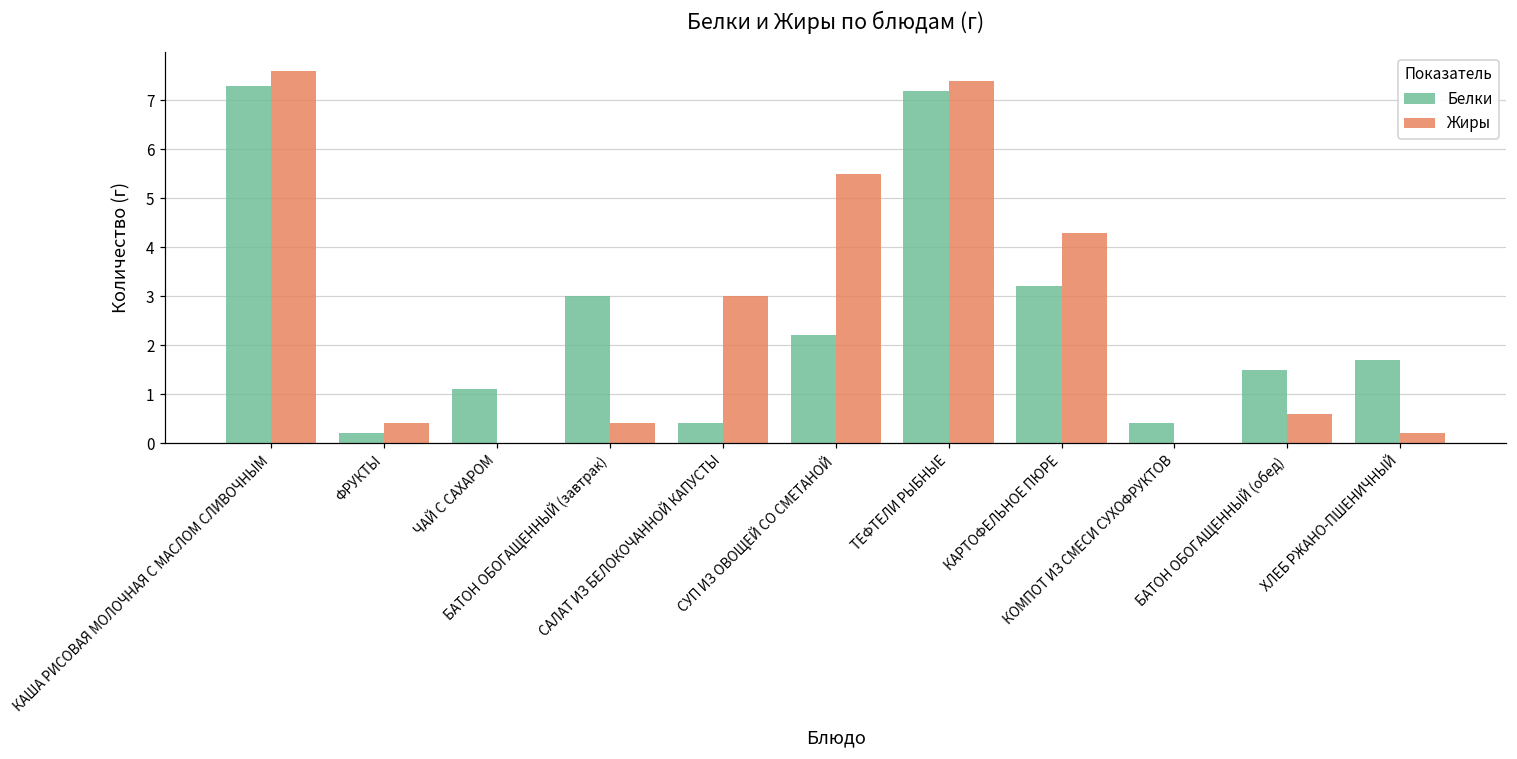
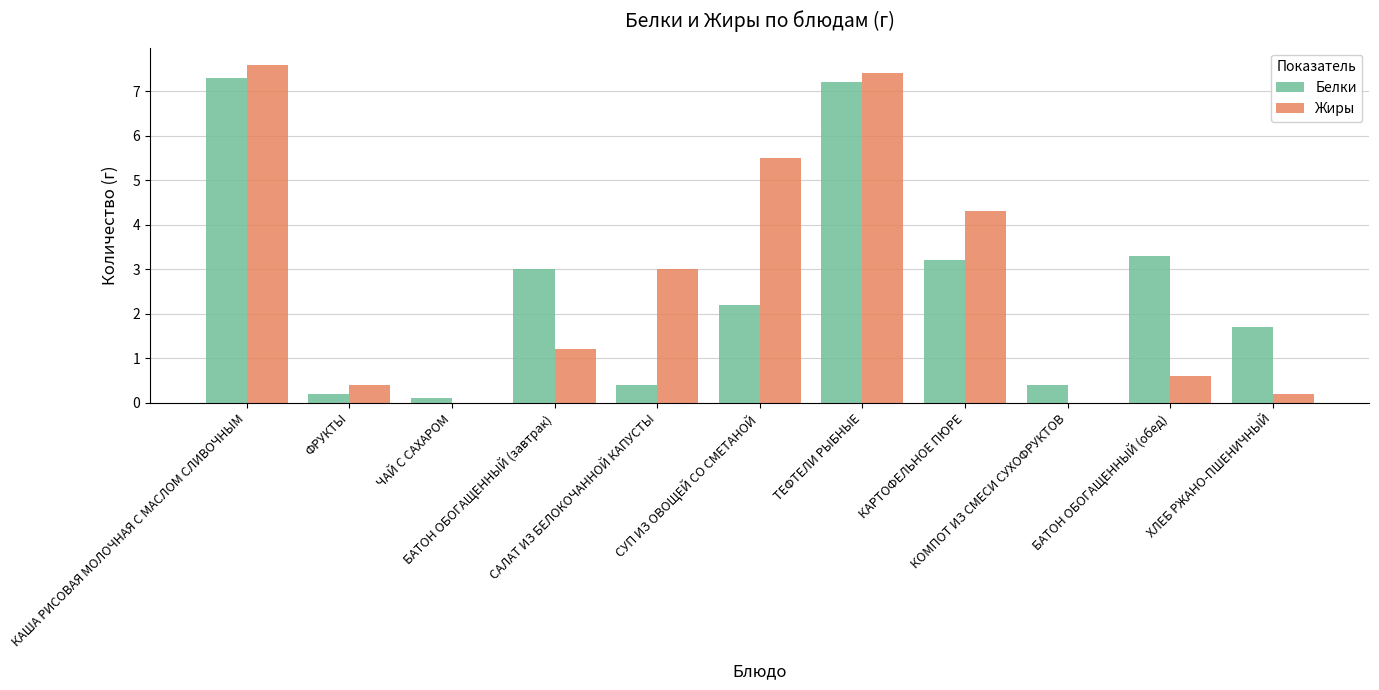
  {
    "Белки": {
      "КАША РИСОВАЯ МОЛОЧНАЯ С МАСЛОМ СЛИВОЧНЫМ": 7.3,
      "ФРУКТЫ": 0.2,
-     "ЧАЙ С САХАРОМ": 1.1,
+     "ЧАЙ С САХАРОМ": 0.1,
      "БАТОН ОБОГАЩЕННЫЙ (завтрак)": 3.0,
      "САЛАТ ИЗ БЕЛОКОЧАННОЙ КАПУСТЫ": 0.4,
      "СУП ИЗ ОВОЩЕЙ СО СМЕТАНОЙ": 2.2,
      "ТЕФТЕЛИ РЫБНЫЕ": 7.2,
      "КАРТОФЕЛЬНОЕ ПЮРЕ": 3.2,
      "КОМПОТ ИЗ СМЕСИ СУХОФРУКТОВ": 0.4,
-     "БАТОН ОБОГАЩЕННЫЙ (обед)": 1.5,
+     "БАТОН ОБОГАЩЕННЫЙ (обед)": 3.3,
      "ХЛЕБ РЖАНО-ПШЕНИЧНЫЙ": 1.7
    },
    "Жиры": {
      "КАША РИСОВАЯ МОЛОЧНАЯ С МАСЛОМ СЛИВОЧНЫМ": 7.6,
      "ФРУКТЫ": 0.4,
      "ЧАЙ С САХАРОМ": 0.0,
-     "БАТОН ОБОГАЩЕННЫЙ (завтрак)": 0.4,
+     "БАТОН ОБОГАЩЕННЫЙ (завтрак)": 1.2,
      "САЛАТ ИЗ БЕЛОКОЧАННОЙ КАПУСТЫ": 3.0,
      "СУП ИЗ ОВОЩЕЙ СО СМЕТАНОЙ": 5.5,
      "ТЕФТЕЛИ РЫБНЫЕ": 7.4,
      "КАРТОФЕЛЬНОЕ ПЮРЕ": 4.3,
      "КОМПОТ ИЗ СМЕСИ СУХОФРУКТОВ": 0.0,
      "БАТОН ОБОГАЩЕННЫЙ (обед)": 0.6,
      "ХЛЕБ РЖАНО-ПШЕНИЧНЫЙ": 0.2
    }
  }
